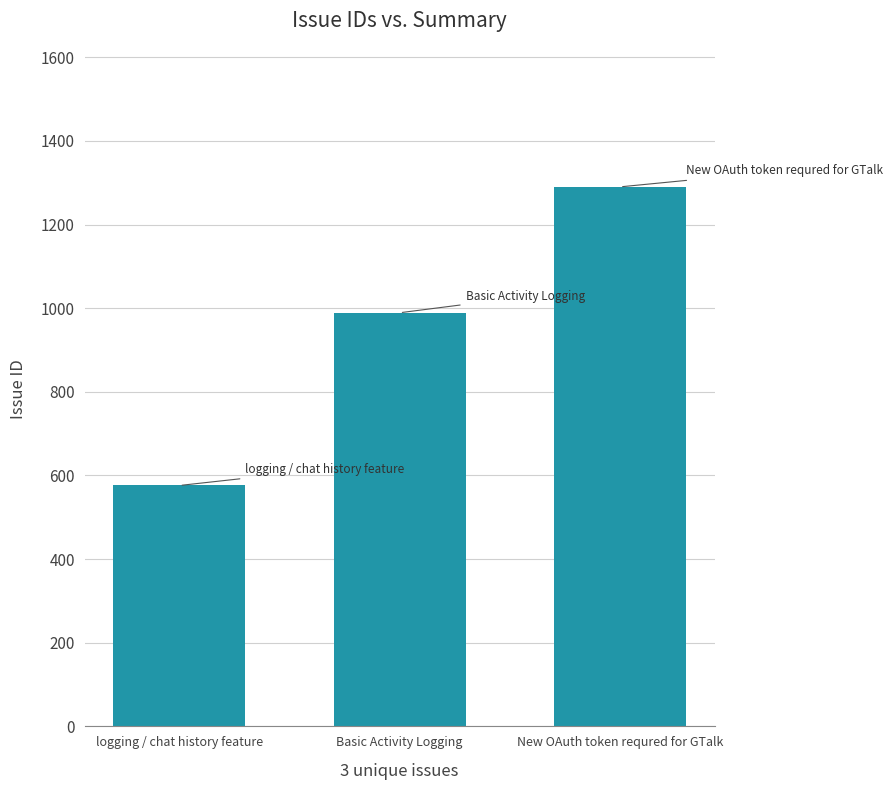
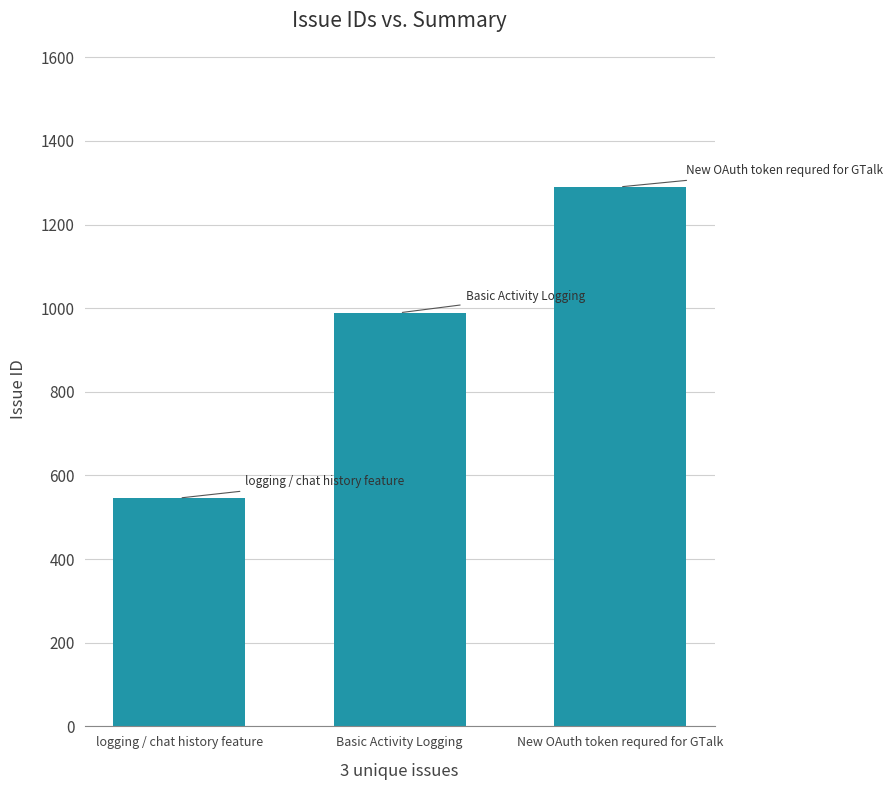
  {
-   "logging / chat history feature": 580,
+   "logging / chat history feature": 550,
    "Basic Activity Logging": 990,
    "New OAuth token requred for GTalk": 1290
  }
